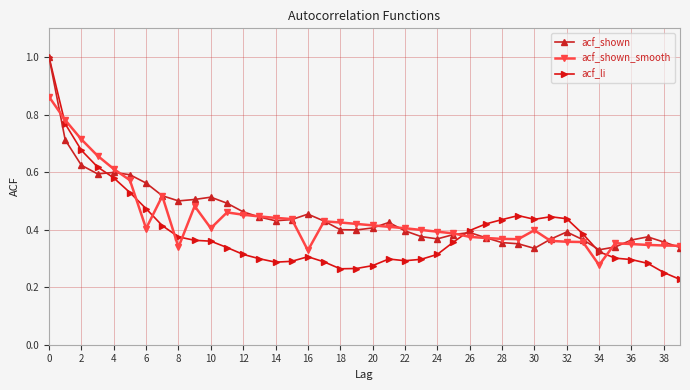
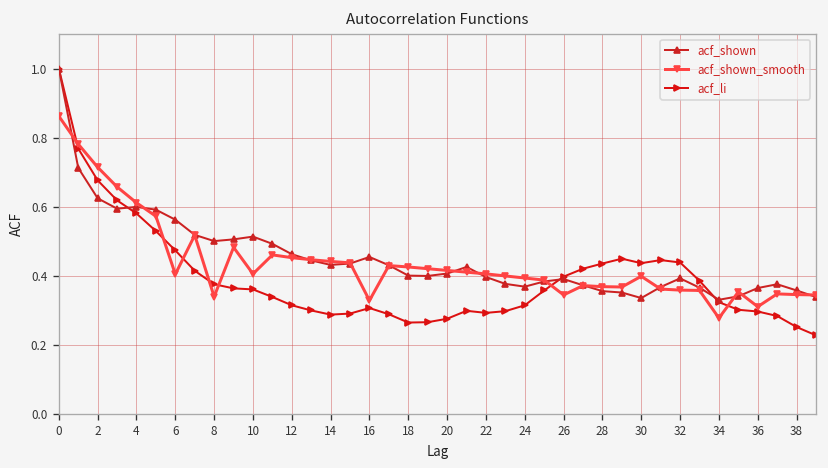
  {
    "acf_shown_smooth": {
      "0": 0.86,
      "2": 0.71,
      "4": 0.61,
      "6": 0.40,
      "8": 0.34,
      "10": 0.41,
      "12": 0.45,
      "14": 0.44,
      "16": 0.33,
      "18": 0.43,
      "22": 0.41,
      "24": 0.39,
-     "26": 0.38,
+     "26": 0.34,
      "28": 0.37,
      "30": 0.40,
      "32": 0.36,
      "34": 0.28,
-     "36": 0.35,
+     "36": 0.31,
      "38": 0.35
    }
  }
